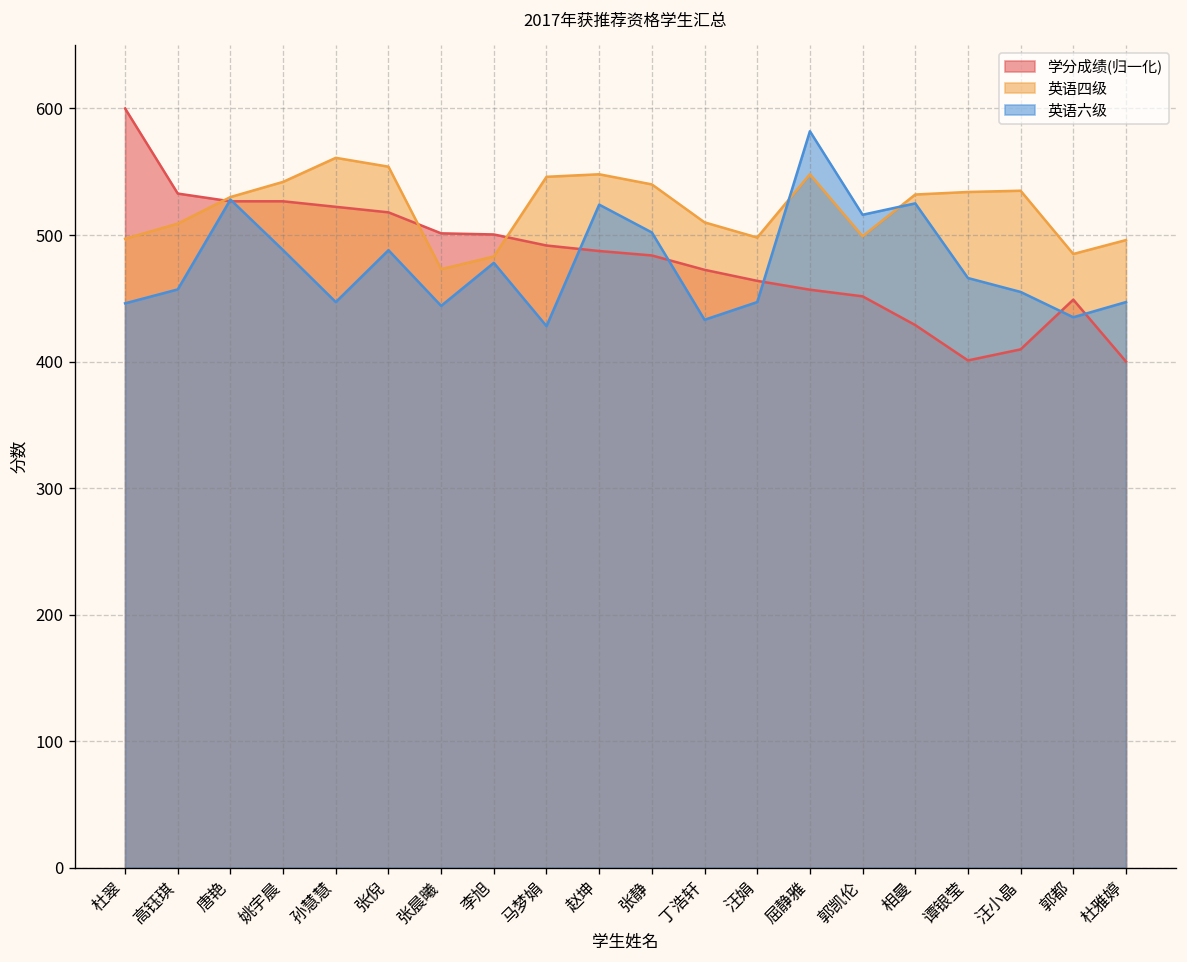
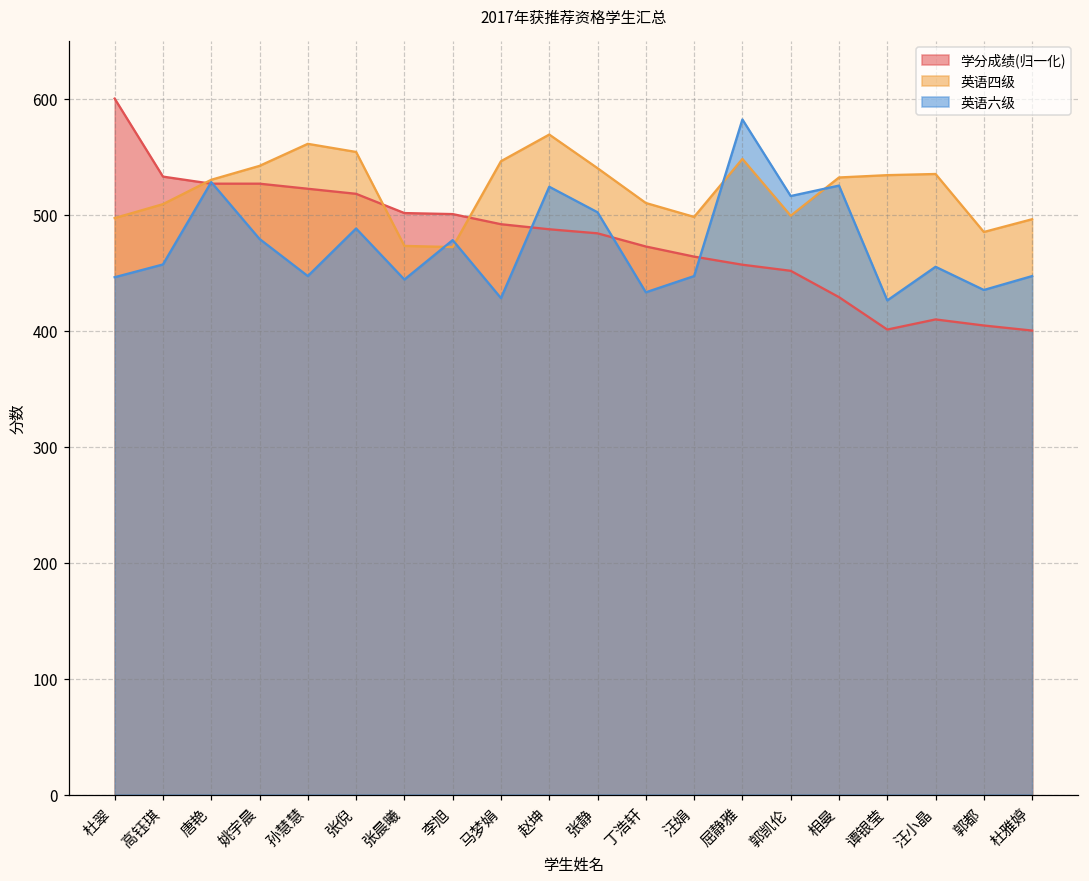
  {
    "学分成绩(归一化)": {
      "杜翠": 600,
      "高钰琪": 533,
      "姚宇晨": 527,
      "孙慧慧": 522,
      "张倪": 518,
      "张晨曦": 501,
      "李旭": 500,
      "马梦娟": 492,
      "赵坤": 487,
      "张静": 484,
      "丁浩轩": 472,
      "汪娟": 464,
      "屈静雅": 457,
      "郭凯伦": 452,
      "相曼": 429,
      "谭银莹": 401,
      "汪小晶": 410,
-     "郭都": 449,
+     "郭都": 404,
      "杜雅婷": 400
    },
    "英语四级": {
      "杜翠": 497,
      "高钰琪": 509,
      "姚宇晨": 542,
      "孙慧慧": 561,
      "张倪": 554,
      "张晨曦": 473,
-     "李旭": 483,
+     "李旭": 472,
      "马梦娟": 546,
-     "赵坤": 548,
+     "赵坤": 569,
      "张静": 540,
      "丁浩轩": 510,
      "汪娟": 498,
      "屈静雅": 548,
      "郭凯伦": 499,
      "相曼": 532,
      "谭银莹": 534,
      "汪小晶": 535,
      "郭都": 485,
      "杜雅婷": 496
    },
    "英语六级": {
      "杜翠": 446,
      "高钰琪": 457,
-     "姚宇晨": 488,
+     "姚宇晨": 479,
      "孙慧慧": 447,
      "张倪": 488,
      "张晨曦": 444,
      "李旭": 478,
      "马梦娟": 428,
      "赵坤": 524,
      "张静": 502,
      "丁浩轩": 433,
      "汪娟": 447,
      "屈静雅": 582,
      "郭凯伦": 516,
      "相曼": 525,
-     "谭银莹": 466,
+     "谭银莹": 426,
      "汪小晶": 455,
      "郭都": 435,
      "杜雅婷": 447
    }
  }
